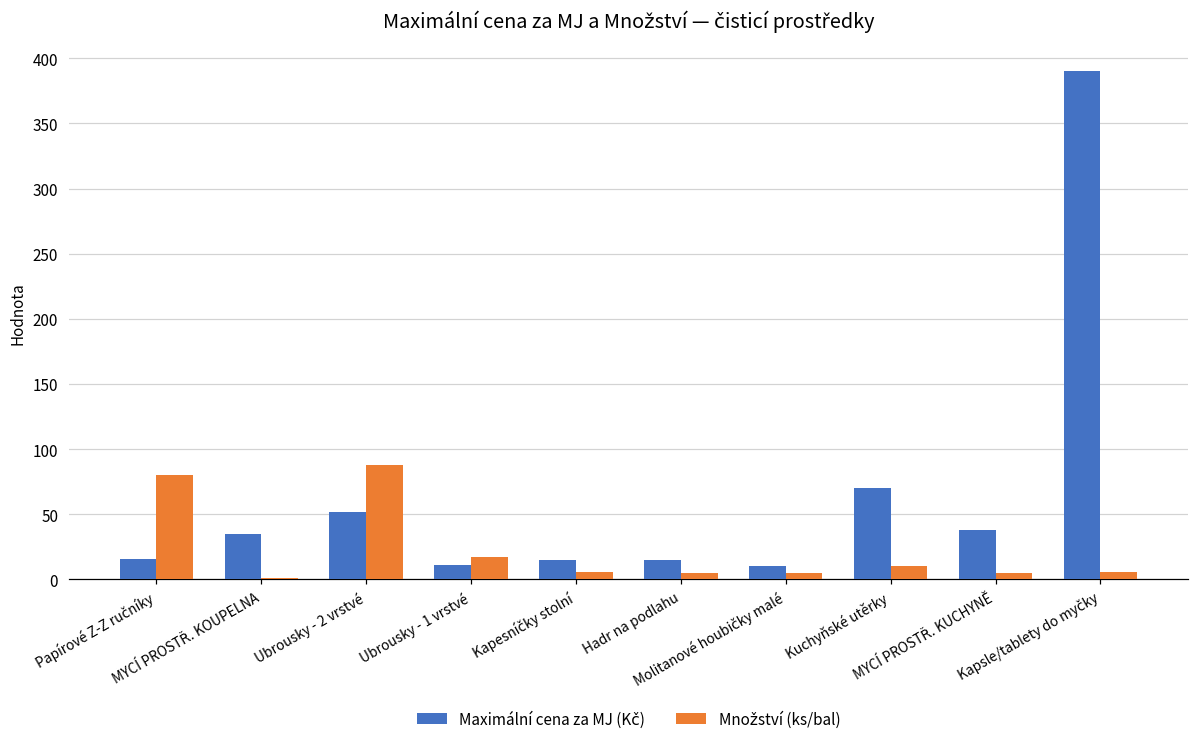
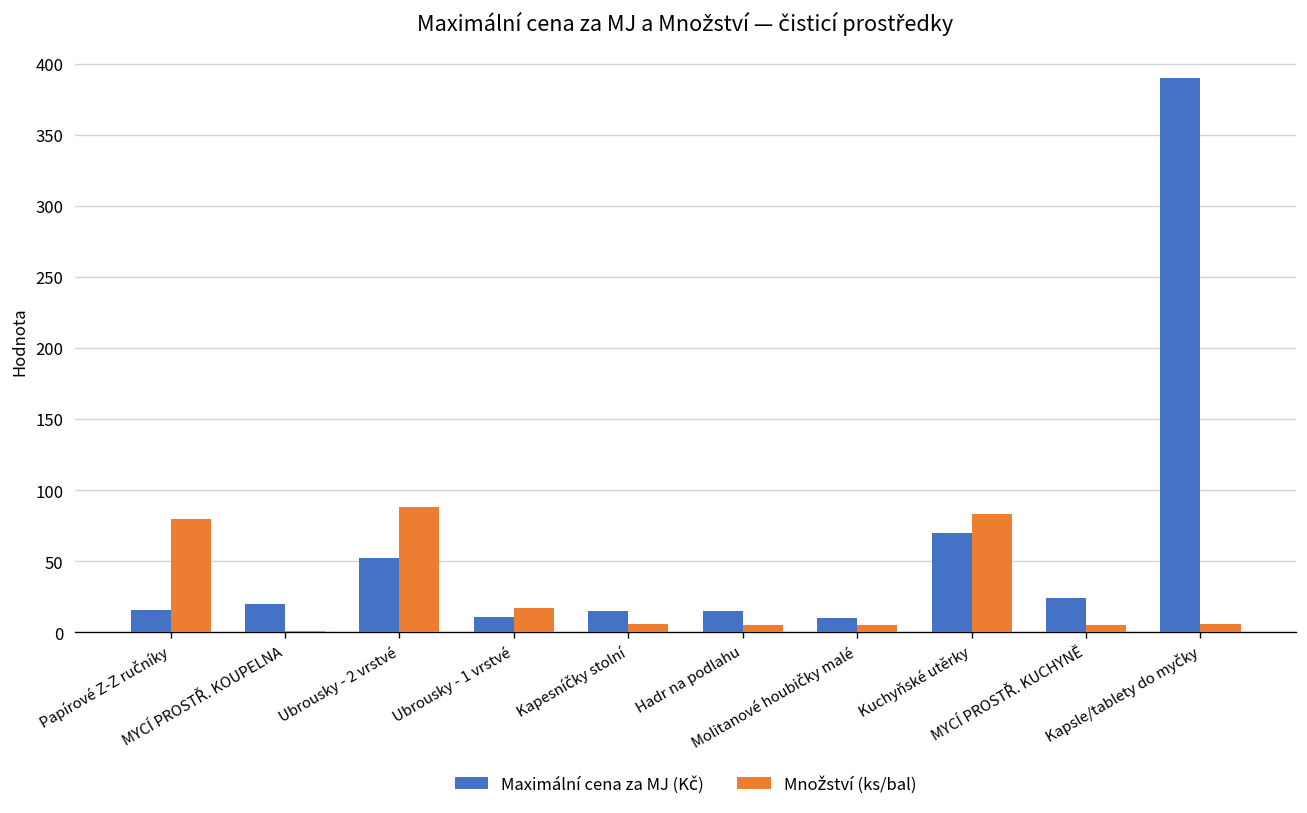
  {
    "Maximální cena za MJ (Kč)": {
      "Papírové Z-Z ručníky": 16,
-     "MYCÍ PROSTŘ. KOUPELNA": 35,
+     "MYCÍ PROSTŘ. KOUPELNA": 20,
      "Ubrousky - 2 vrstvé": 52,
      "Ubrousky - 1 vrstvé": 11,
      "Kapesníčky stolní": 15,
      "Hadr na podlahu": 15,
      "Molitanové houbičky malé": 10,
      "Kuchyňské utěrky": 70,
-     "MYCÍ PROSTŘ. KUCHYNĚ": 38,
+     "MYCÍ PROSTŘ. KUCHYNĚ": 24,
      "Kapsle/tablety do myčky": 390
    },
    "Množství (ks/bal)": {
      "Papírové Z-Z ručníky": 80,
      "Ubrousky - 2 vrstvé": 88,
      "Ubrousky - 1 vrstvé": 17,
      "Kapesníčky stolní": 6,
      "Hadr na podlahu": 5,
      "Molitanové houbičky malé": 5,
-     "Kuchyňské utěrky": 10,
+     "Kuchyňské utěrky": 83,
      "MYCÍ PROSTŘ. KUCHYNĚ": 5,
      "Kapsle/tablety do myčky": 6
    }
  }
